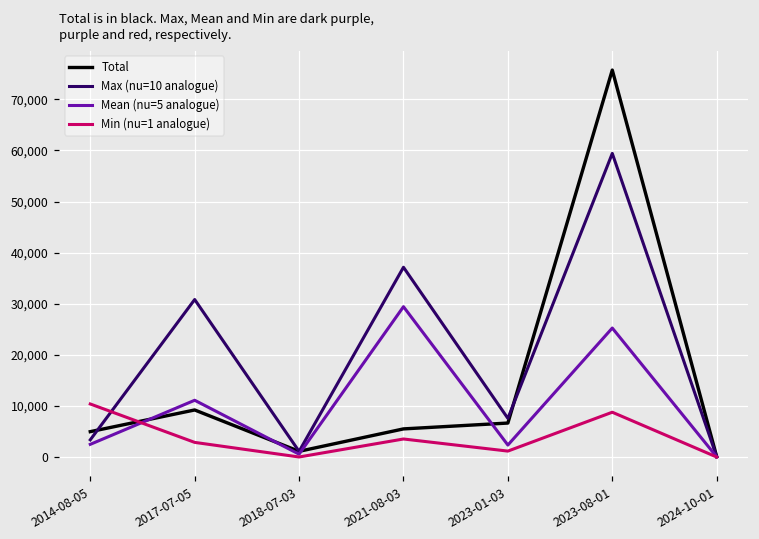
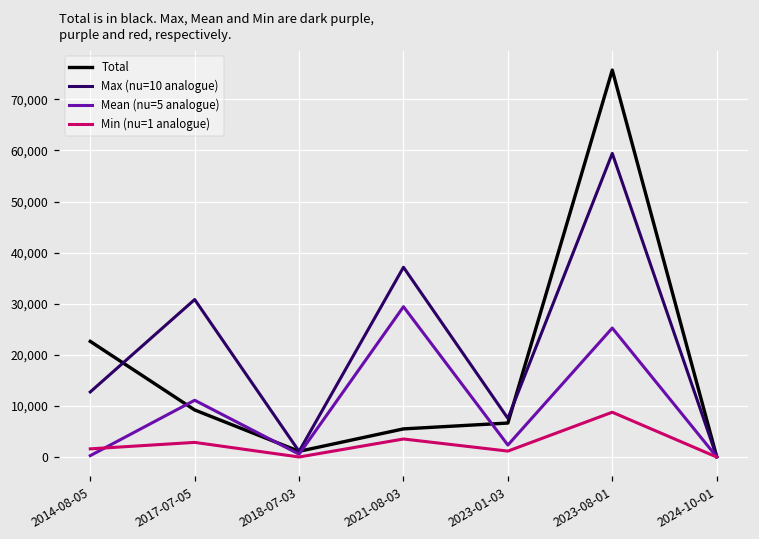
  {
    "Total": {
-     "2014-08-05": "5,000",
+     "2014-08-05": "23,000",
      "2017-07-05": "9,000",
      "2021-08-03": "6,000",
      "2023-01-03": "7,000",
      "2023-08-01": "76,000"
    },
    "Max (nu=10 analogue)": {
-     "2014-08-05": "3,000",
+     "2014-08-05": "13,000",
      "2017-07-05": "31,000",
      "2021-08-03": "37,000",
      "2023-01-03": "8,000",
      "2023-08-01": "59,000"
    },
    "Mean (nu=5 analogue)": {
-     "2014-08-05": "2,000",
+     "2014-08-05": "0",
      "2017-07-05": "11,000",
      "2021-08-03": "29,000",
      "2023-01-03": "2,000",
      "2023-08-01": "25,000"
    },
    "Min (nu=1 analogue)": {
-     "2014-08-05": "10,000",
+     "2014-08-05": "2,000",
      "2017-07-05": "3,000",
      "2021-08-03": "4,000",
      "2023-01-03": "1,000",
      "2023-08-01": "9,000"
    }
  }
